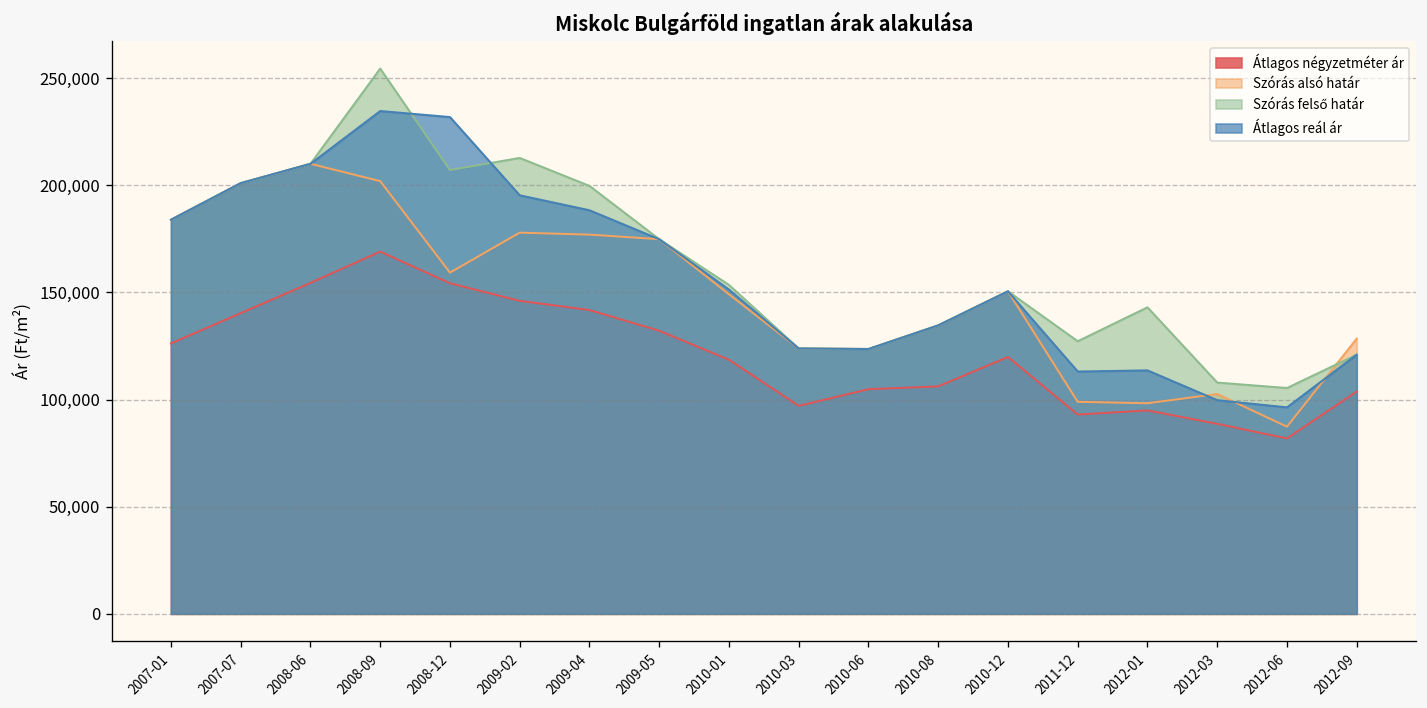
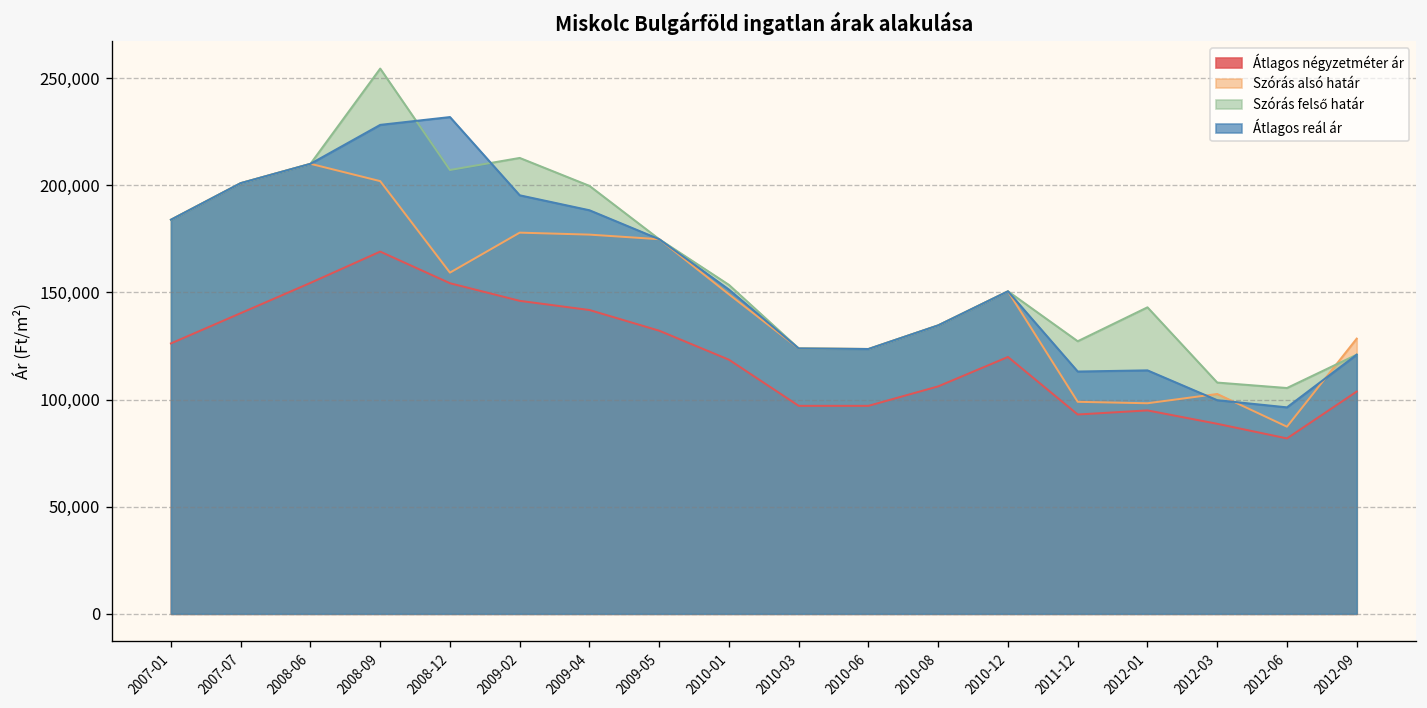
  {
    "Átlagos négyzetméter ár": {
      "2007-01": "126,000",
      "2007-07": "140,000",
      "2008-06": "154,000",
      "2008-09": "169,000",
      "2008-12": "154,000",
      "2009-02": "146,000",
      "2009-04": "142,000",
      "2009-05": "132,000",
      "2010-01": "119,000",
      "2010-03": "97,000",
-     "2010-06": "105,000",
+     "2010-06": "97,000",
      "2010-08": "106,000",
      "2010-12": "120,000",
      "2011-12": "93,000",
      "2012-01": "95,000",
      "2012-03": "89,000",
      "2012-06": "82,000",
      "2012-09": "104,000"
    },
    "Szórás alsó határ": {
      "2008-09": "202,000",
      "2008-12": "159,000",
      "2009-02": "178,000",
      "2009-04": "177,000",
      "2010-01": "149,000",
      "2011-12": "99,000",
      "2012-01": "98,000",
      "2012-03": "103,000",
      "2012-06": "87,000",
      "2012-09": "128,000"
    },
    "Szórás felső határ": {
      "2008-09": "254,000",
      "2008-12": "207,000",
      "2009-02": "213,000",
      "2009-04": "200,000",
      "2010-01": "154,000",
      "2011-12": "127,000",
      "2012-01": "143,000",
      "2012-03": "108,000",
      "2012-06": "105,000"
    },
    "Átlagos reál ár": {
-     "2008-09": "235,000",
+     "2008-09": "228,000",
      "2008-12": "232,000",
      "2009-02": "195,000",
      "2009-04": "188,000",
      "2010-01": "151,000",
      "2011-12": "113,000",
      "2012-01": "114,000",
      "2012-03": "100,000",
      "2012-06": "96,000"
    }
  }
